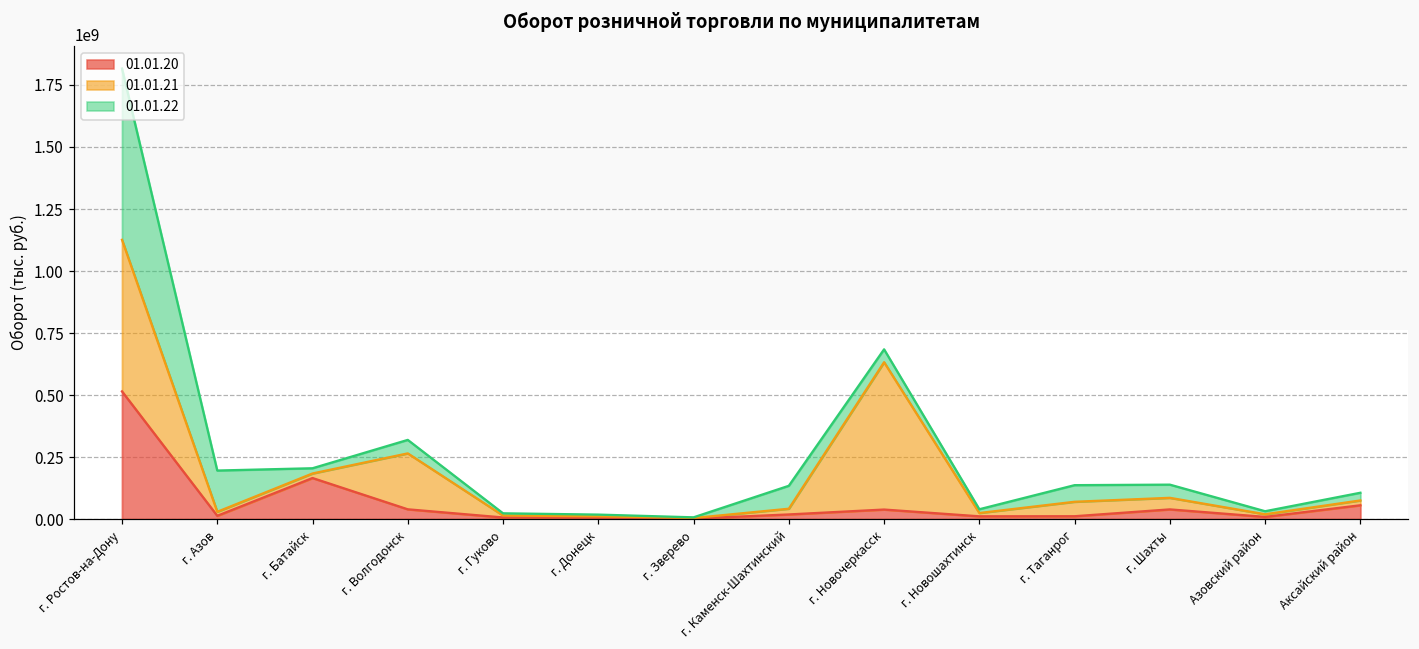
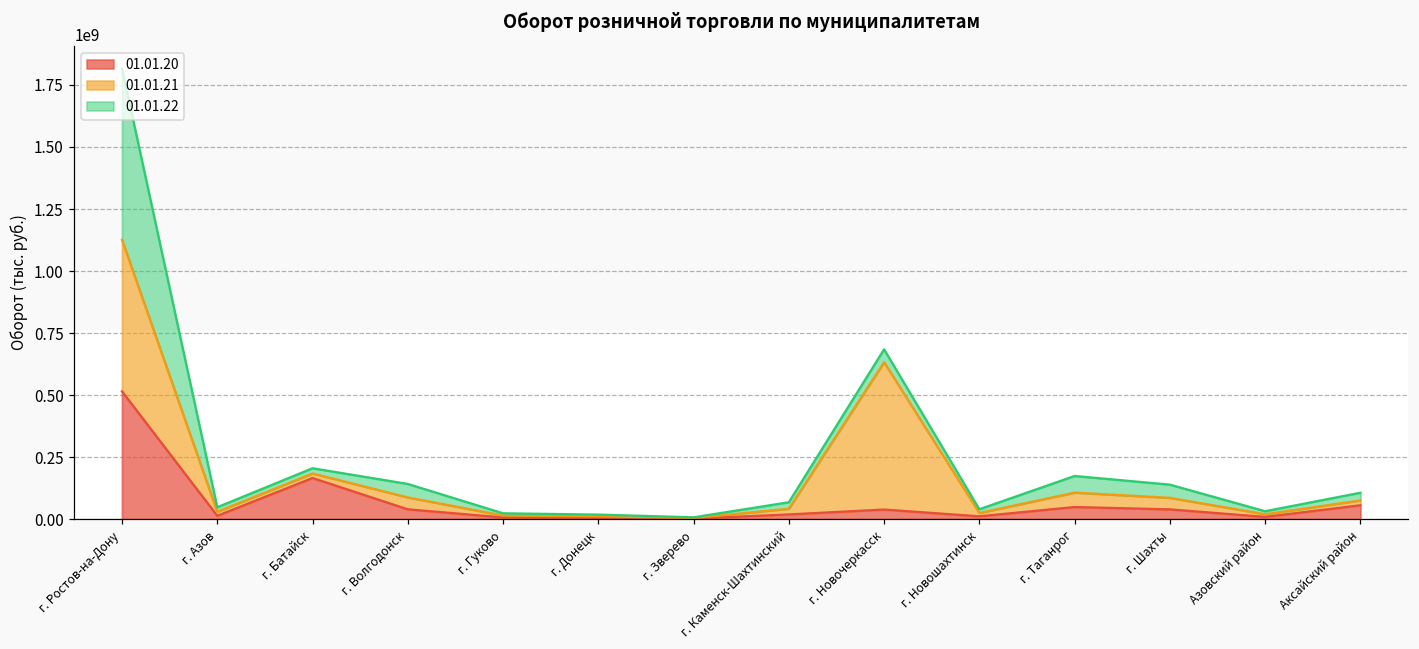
  {
    "01.01.20": {
      "г. Ростов-на-Дону": 510000000,
      "г. Азов": 10000000,
      "г. Батайск": 170000000,
      "г. Волгодонск": 40000000,
      "г. Каменск-Шахтинский": 20000000,
      "г. Новочеркасск": 40000000,
      "г. Новошахтинск": 10000000,
-     "г. Таганрог": 10000000,
+     "г. Таганрог": 50000000,
      "г. Шахты": 40000000,
      "Аксайский район": 60000000
    },
    "01.01.21": {
      "г. Ростов-на-Дону": 610000000,
      "г. Азов": 20000000,
      "г. Батайск": 20000000,
-     "г. Волгодонск": 230000000,
+     "г. Волгодонск": 50000000,
      "г. Каменск-Шахтинский": 20000000,
      "г. Новочеркасск": 590000000,
      "г. Новошахтинск": 10000000,
      "г. Таганрог": 60000000,
      "г. Шахты": 50000000,
      "Аксайский район": 20000000
    },
    "01.01.22": {
-     "г. Азов": 170000000,
+     "г. Азов": 20000000,
      "г. Батайск": 20000000,
      "г. Волгодонск": 50000000,
-     "г. Каменск-Шахтинский": 90000000,
+     "г. Каменск-Шахтинский": 30000000,
      "г. Новочеркасск": 50000000,
      "г. Новошахтинск": 20000000,
      "г. Таганрог": 70000000,
      "г. Шахты": 50000000,
      "Азовский район": 10000000,
      "Аксайский район": 30000000
    }
  }
